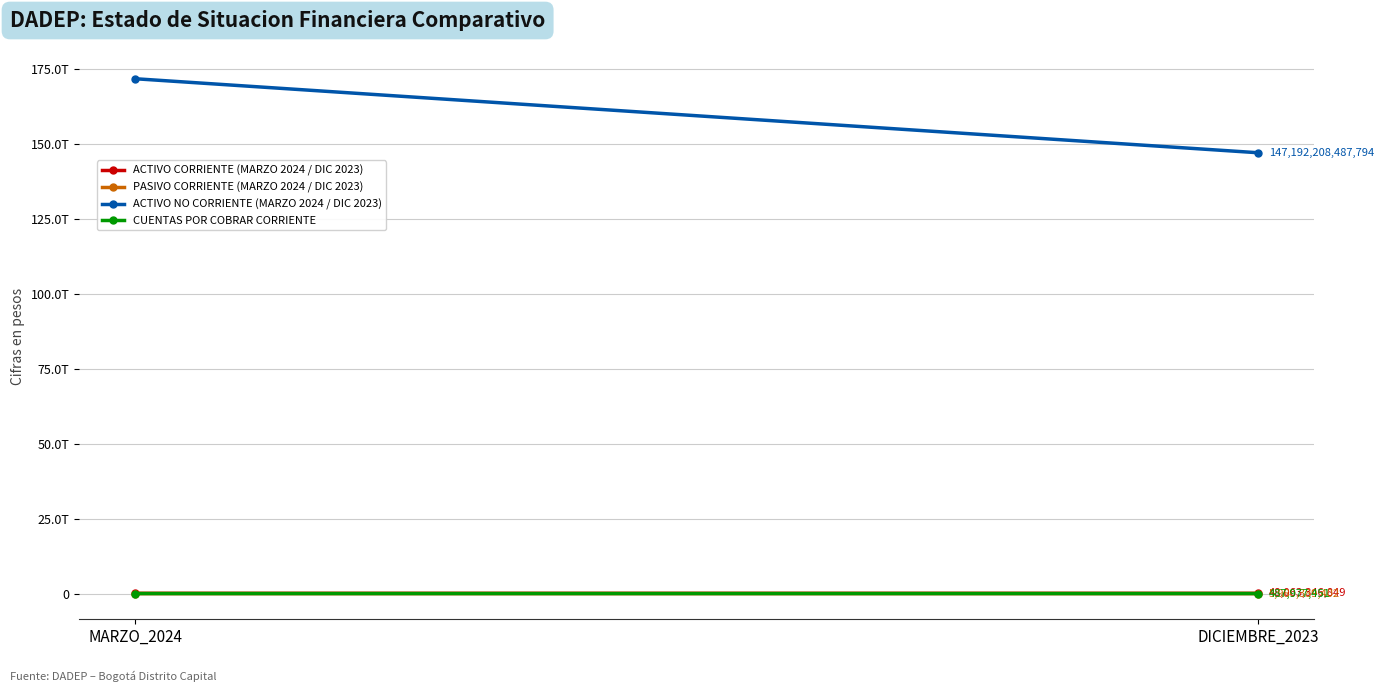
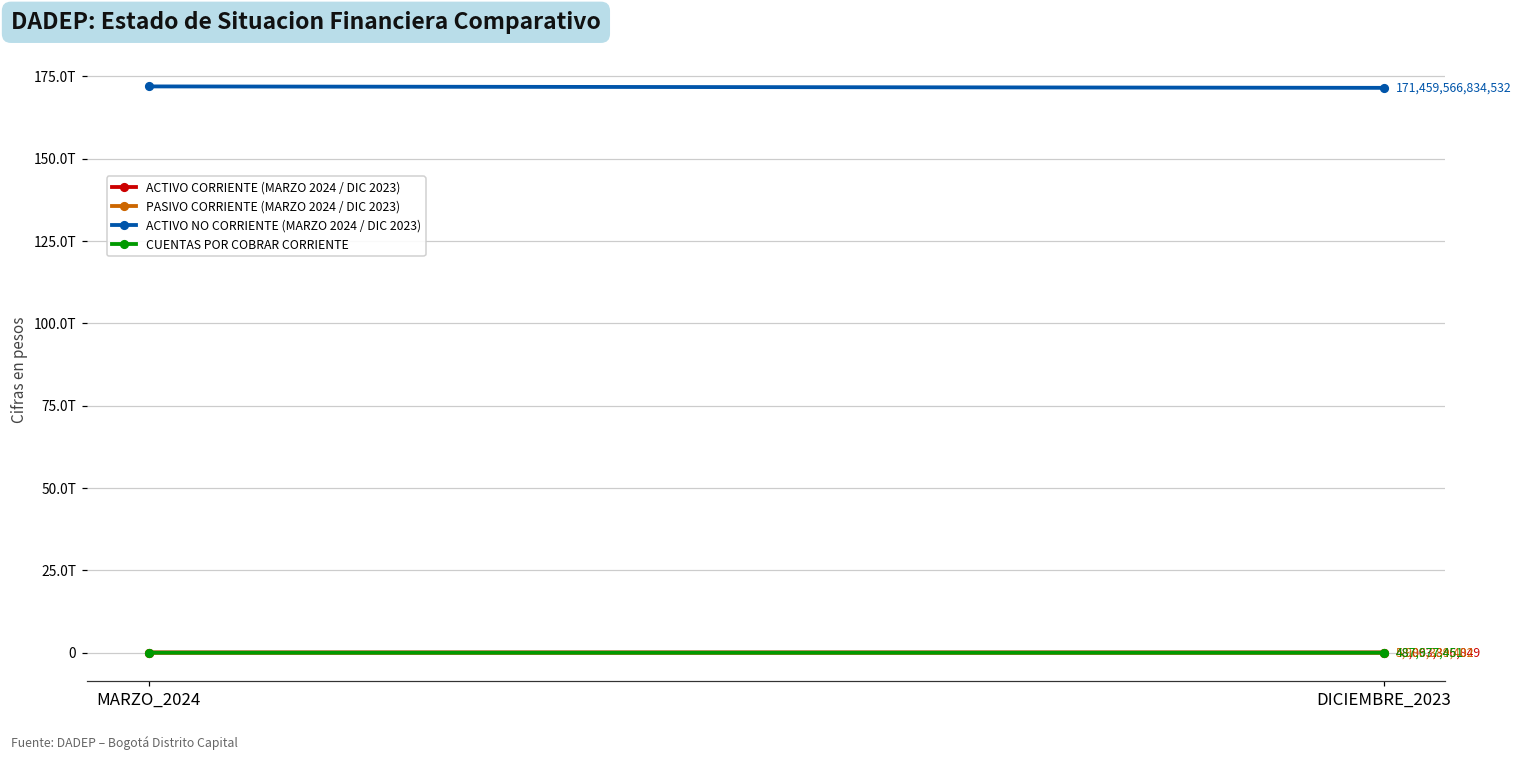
  {
    "ACTIVO NO CORRIENTE (MARZO 2024 / DIC 2023)": {
-     "DICIEMBRE_2023": "147,192,208,487,794"
+     "DICIEMBRE_2023": "171,459,566,834,532"
    }
  }
